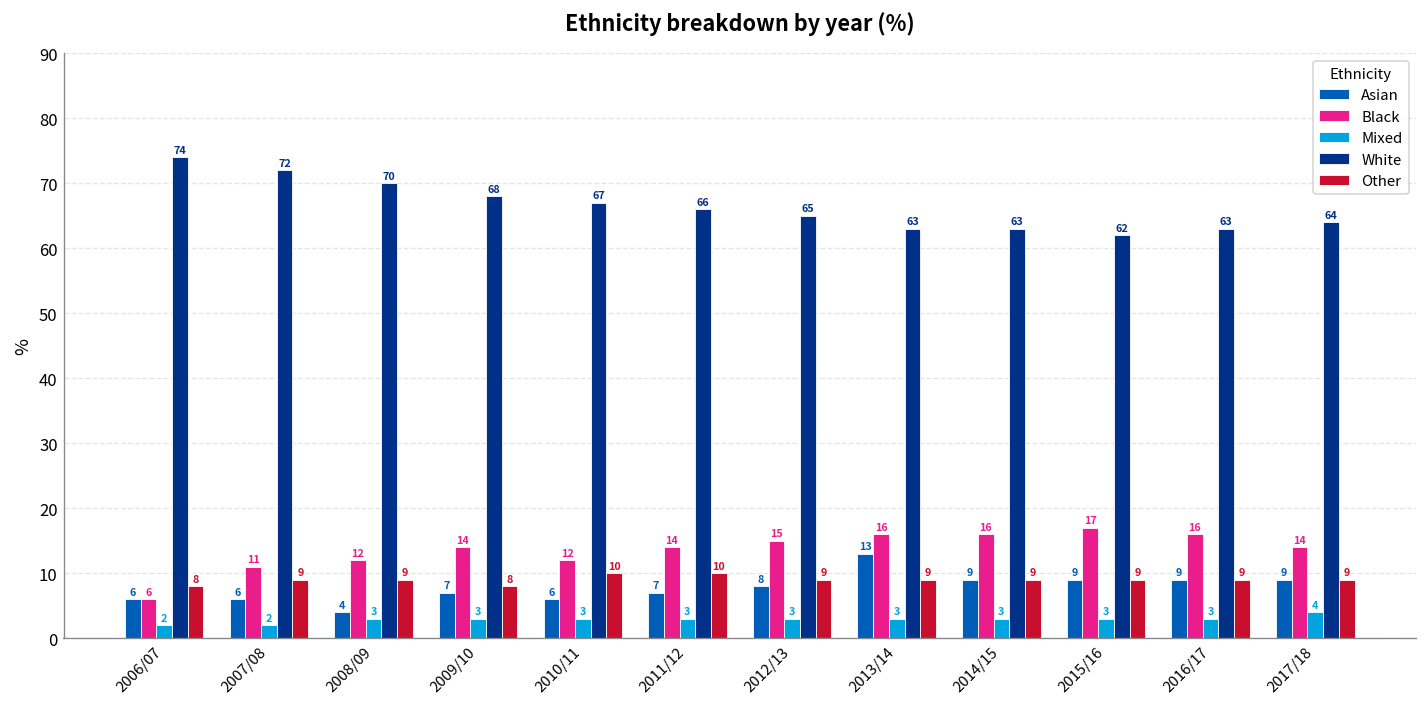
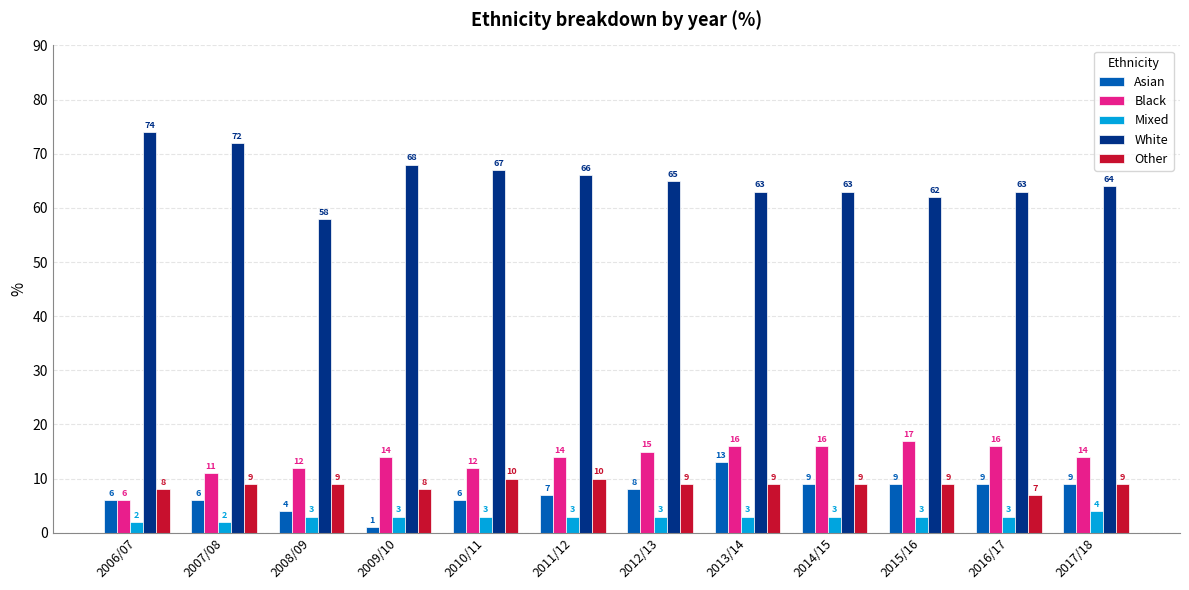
  {
    "Asian": {
      "2006/07": 6,
      "2007/08": 6,
      "2008/09": 4,
-     "2009/10": 7,
+     "2009/10": 1,
      "2010/11": 6,
      "2011/12": 7,
      "2012/13": 8,
      "2013/14": 13,
      "2014/15": 9,
      "2015/16": 9,
      "2016/17": 9,
      "2017/18": 9
    },
    "Black": {
      "2006/07": 6,
      "2007/08": 11,
      "2008/09": 12,
      "2009/10": 14,
      "2010/11": 12,
      "2011/12": 14,
      "2012/13": 15,
      "2013/14": 16,
      "2014/15": 16,
      "2015/16": 17,
      "2016/17": 16,
      "2017/18": 14
    },
    "Mixed": {
      "2006/07": 2,
      "2007/08": 2,
      "2008/09": 3,
      "2009/10": 3,
      "2010/11": 3,
      "2011/12": 3,
      "2012/13": 3,
      "2013/14": 3,
      "2014/15": 3,
      "2015/16": 3,
      "2016/17": 3,
      "2017/18": 4
    },
    "White": {
      "2006/07": 74,
      "2007/08": 72,
-     "2008/09": 70,
+     "2008/09": 58,
      "2009/10": 68,
      "2010/11": 67,
      "2011/12": 66,
      "2012/13": 65,
      "2013/14": 63,
      "2014/15": 63,
      "2015/16": 62,
      "2016/17": 63,
      "2017/18": 64
    },
    "Other": {
      "2006/07": 8,
      "2007/08": 9,
      "2008/09": 9,
      "2009/10": 8,
      "2010/11": 10,
      "2011/12": 10,
      "2012/13": 9,
      "2013/14": 9,
      "2014/15": 9,
      "2015/16": 9,
-     "2016/17": 9,
+     "2016/17": 7,
      "2017/18": 9
    }
  }
